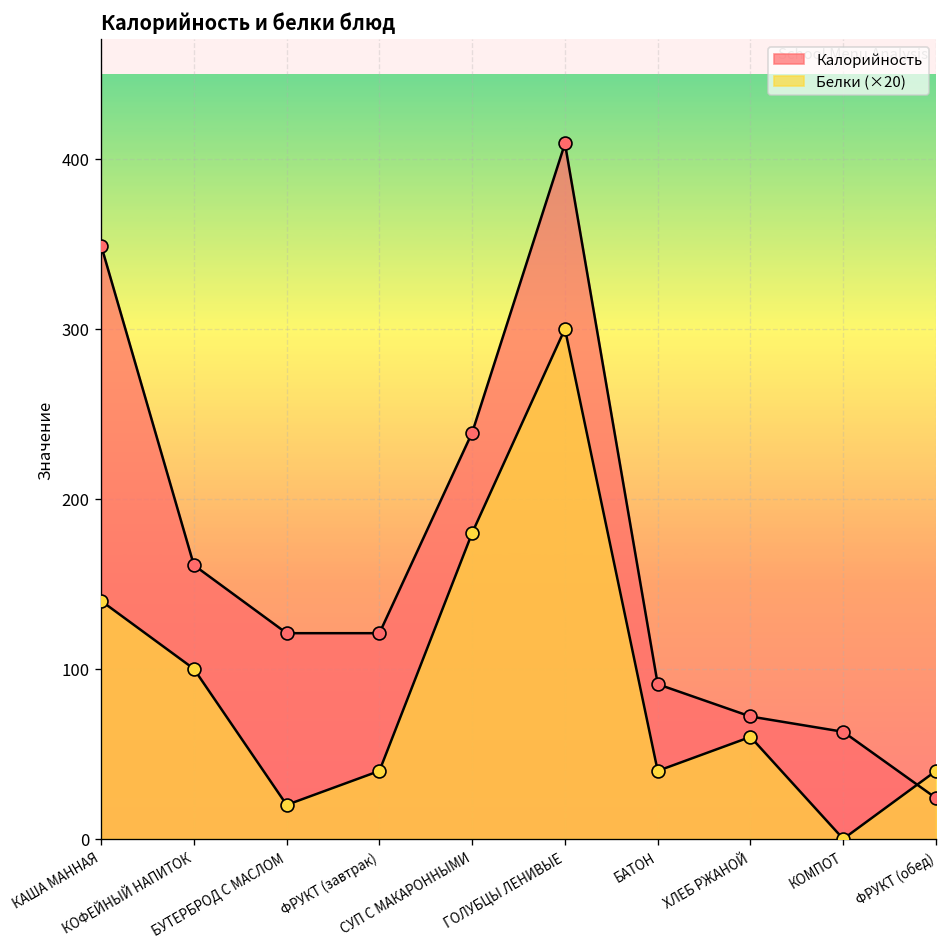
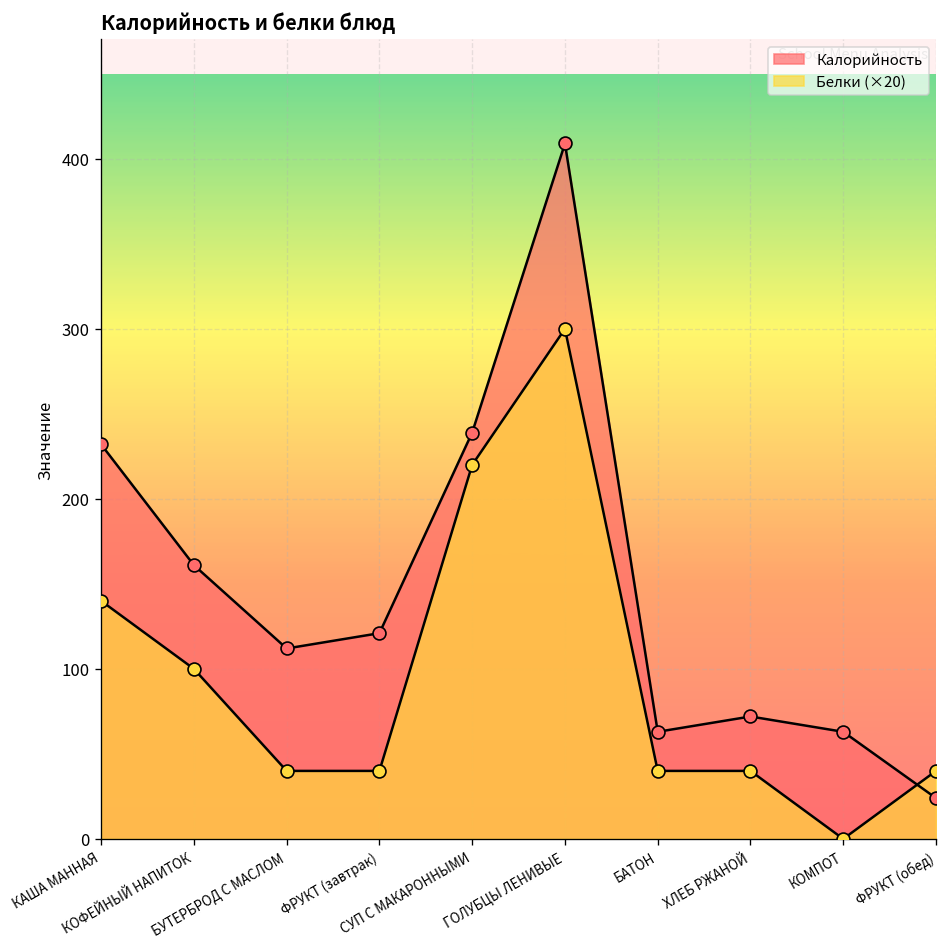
  {
    "Калорийность": {
-     "КАША МАННАЯ": 349,
+     "КАША МАННАЯ": 232,
      "КОФЕЙНЫЙ НАПИТОК": 161,
-     "БУТЕРБРОД С МАСЛОМ": 121,
+     "БУТЕРБРОД С МАСЛОМ": 112,
      "ФРУКТ (завтрак)": 121,
      "СУП С МАКАРОННЫМИ": 239,
      "ГОЛУБЦЫ ЛЕНИВЫЕ": 409,
-     "БАТОН": 91,
+     "БАТОН": 63,
      "ХЛЕБ РЖАНОЙ": 72,
      "КОМПОТ": 63,
      "ФРУКТ (обед)": 24
    },
    "Белки (×20)": {
      "КАША МАННАЯ": 140,
      "КОФЕЙНЫЙ НАПИТОК": 100,
-     "БУТЕРБРОД С МАСЛОМ": 20,
+     "БУТЕРБРОД С МАСЛОМ": 40,
      "ФРУКТ (завтрак)": 40,
-     "СУП С МАКАРОННЫМИ": 180,
+     "СУП С МАКАРОННЫМИ": 220,
      "ГОЛУБЦЫ ЛЕНИВЫЕ": 300,
      "БАТОН": 40,
-     "ХЛЕБ РЖАНОЙ": 60,
+     "ХЛЕБ РЖАНОЙ": 40,
      "КОМПОТ": 0,
      "ФРУКТ (обед)": 40
    }
  }
